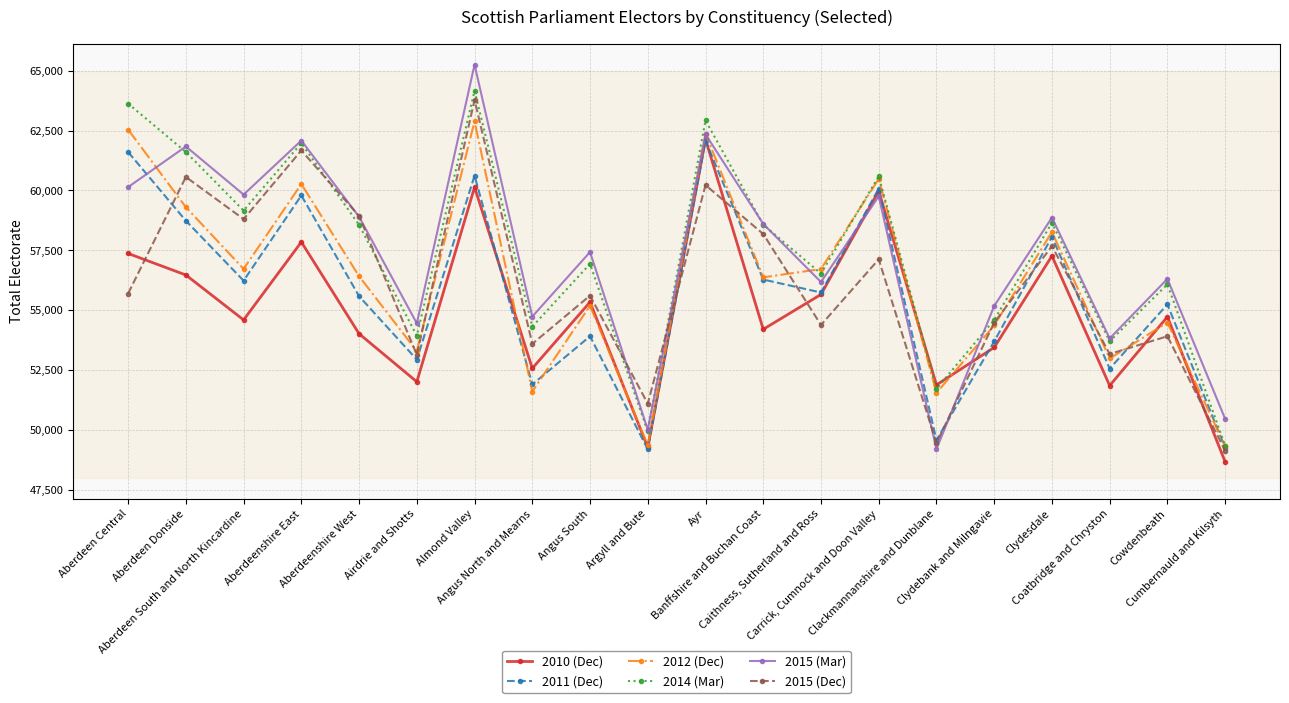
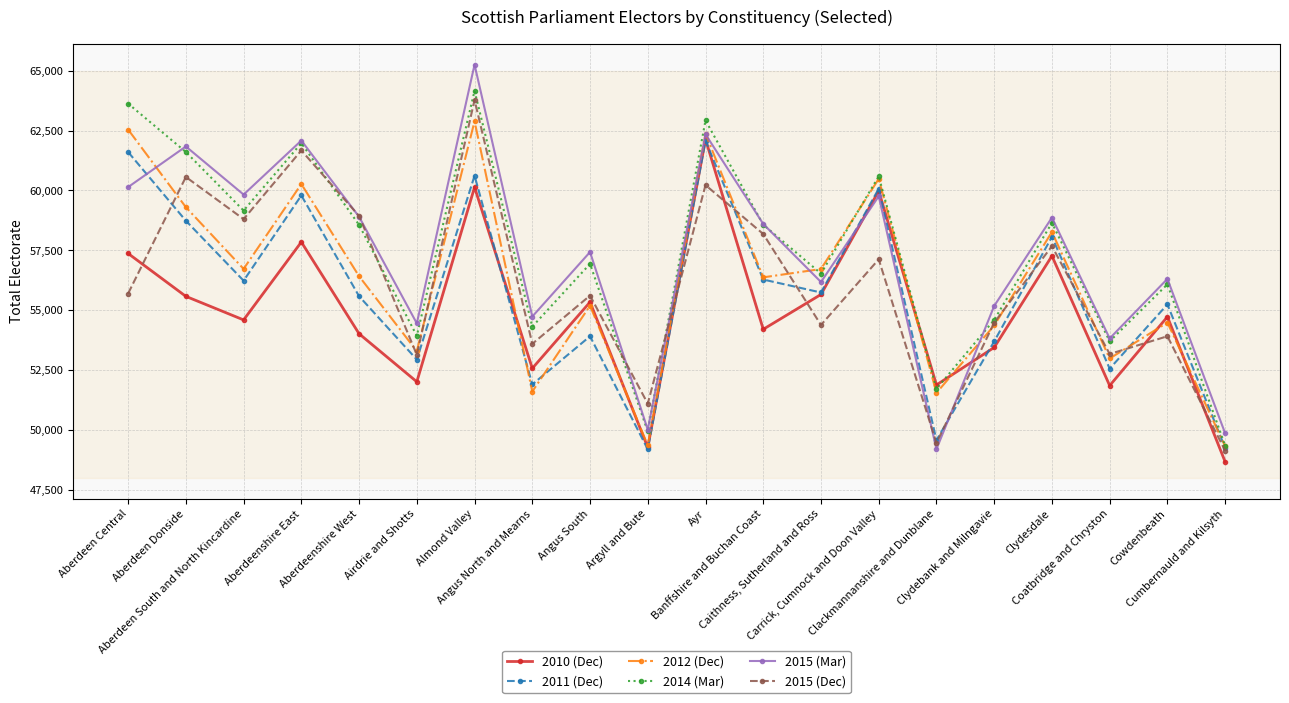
  {
    "2010 (Dec)": {
      "Aberdeen Central": "57,400",
-     "Aberdeen Donside": "56,500",
+     "Aberdeen Donside": "55,600",
      "Aberdeen South and North Kincardine": "54,600",
      "Aberdeenshire East": "57,900",
      "Aberdeenshire West": "54,000",
      "Airdrie and Shotts": "52,000",
      "Almond Valley": "60,100",
      "Angus North and Mearns": "52,600",
      "Angus South": "55,300",
      "Banffshire and Buchan Coast": "54,200",
      "Clackmannanshire and Dunblane": "51,900",
      "Clydebank and Milngavie": "53,500",
      "Clydesdale": "57,300",
      "Coatbridge and Chryston": "51,900",
      "Cowdenbeath": "54,700",
      "Cumbernauld and Kilsyth": "48,700"
    },
    "2011 (Dec)": {
      "Aberdeen Central": "61,600",
      "Aberdeen Donside": "58,700",
      "Aberdeen South and North Kincardine": "56,200",
      "Aberdeenshire East": "59,800",
      "Aberdeenshire West": "55,600",
      "Airdrie and Shotts": "52,900",
      "Almond Valley": "60,600",
      "Angus North and Mearns": "51,900",
      "Angus South": "53,900",
      "Clackmannanshire and Dunblane": "49,600",
      "Clydebank and Milngavie": "53,700",
      "Clydesdale": "58,100",
      "Coatbridge and Chryston": "52,600",
      "Cowdenbeath": "55,200"
    },
    "2012 (Dec)": {
      "Aberdeen Central": "62,500",
      "Aberdeen Donside": "59,300",
      "Aberdeen South and North Kincardine": "56,700",
      "Aberdeenshire East": "60,300",
      "Aberdeenshire West": "56,400",
      "Airdrie and Shotts": "53,300",
      "Almond Valley": "62,900",
      "Angus North and Mearns": "51,600",
      "Angus South": "55,200",
      "Caithness, Sutherland and Ross": "56,700",
      "Carrick, Cumnock and Doon Valley": "60,500",
      "Clackmannanshire and Dunblane": "51,600",
      "Clydebank and Milngavie": "54,400",
      "Clydesdale": "58,300",
      "Coatbridge and Chryston": "53,000",
      "Cowdenbeath": "54,500"
    },
    "2014 (Mar)": {
      "Aberdeen Central": "63,600",
      "Aberdeen Donside": "61,600",
      "Aberdeen South and North Kincardine": "59,200",
      "Aberdeenshire East": "62,000",
      "Aberdeenshire West": "58,600",
      "Airdrie and Shotts": "53,900",
      "Almond Valley": "64,200",
      "Angus North and Mearns": "54,300",
      "Angus South": "56,900",
      "Ayr": "62,900",
      "Caithness, Sutherland and Ross": "56,500",
      "Carrick, Cumnock and Doon Valley": "60,600",
      "Clackmannanshire and Dunblane": "51,700",
      "Clydebank and Milngavie": "54,600",
      "Clydesdale": "58,700",
      "Coatbridge and Chryston": "53,700",
      "Cowdenbeath": "56,100"
    },
    "2015 (Mar)": {
      "Aberdeen Central": "60,100",
      "Aberdeen Donside": "61,800",
      "Aberdeen South and North Kincardine": "59,800",
      "Aberdeenshire East": "62,100",
      "Airdrie and Shotts": "54,500",
      "Almond Valley": "65,200",
      "Angus North and Mearns": "54,700",
      "Angus South": "57,400",
      "Caithness, Sutherland and Ross": "56,200",
      "Carrick, Cumnock and Doon Valley": "59,800",
      "Clackmannanshire and Dunblane": "49,200",
      "Clydebank and Milngavie": "55,200",
      "Clydesdale": "58,900",
      "Coatbridge and Chryston": "53,800",
      "Cowdenbeath": "56,300",
-     "Cumbernauld and Kilsyth": "50,500"
+     "Cumbernauld and Kilsyth": "49,900"
    },
    "2015 (Dec)": {
      "Aberdeen Central": "55,700",
      "Aberdeen Donside": "60,600",
      "Aberdeen South and North Kincardine": "58,800",
      "Aberdeenshire East": "61,700",
      "Airdrie and Shotts": "53,100",
      "Almond Valley": "63,800",
      "Angus North and Mearns": "53,600",
      "Angus South": "55,600",
      "Argyll and Bute": "51,100",
      "Ayr": "60,200",
      "Banffshire and Buchan Coast": "58,200",
      "Caithness, Sutherland and Ross": "54,400",
      "Carrick, Cumnock and Doon Valley": "57,100",
      "Clackmannanshire and Dunblane": "49,500",
      "Clydebank and Milngavie": "54,500",
      "Clydesdale": "57,700",
      "Coatbridge and Chryston": "53,200",
      "Cowdenbeath": "53,900",
      "Cumbernauld and Kilsyth": "49,100"
    }
  }
